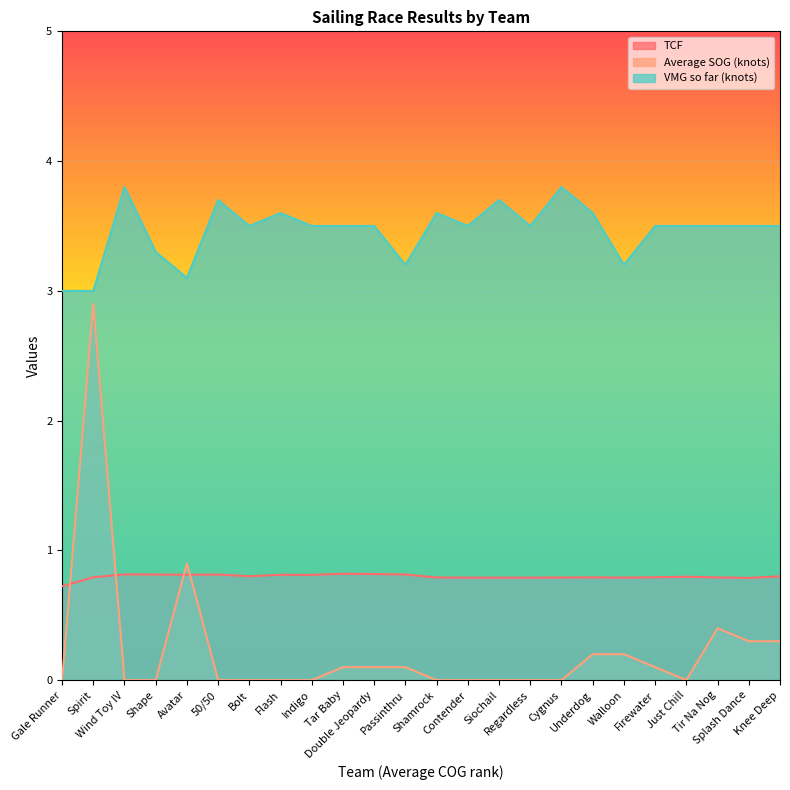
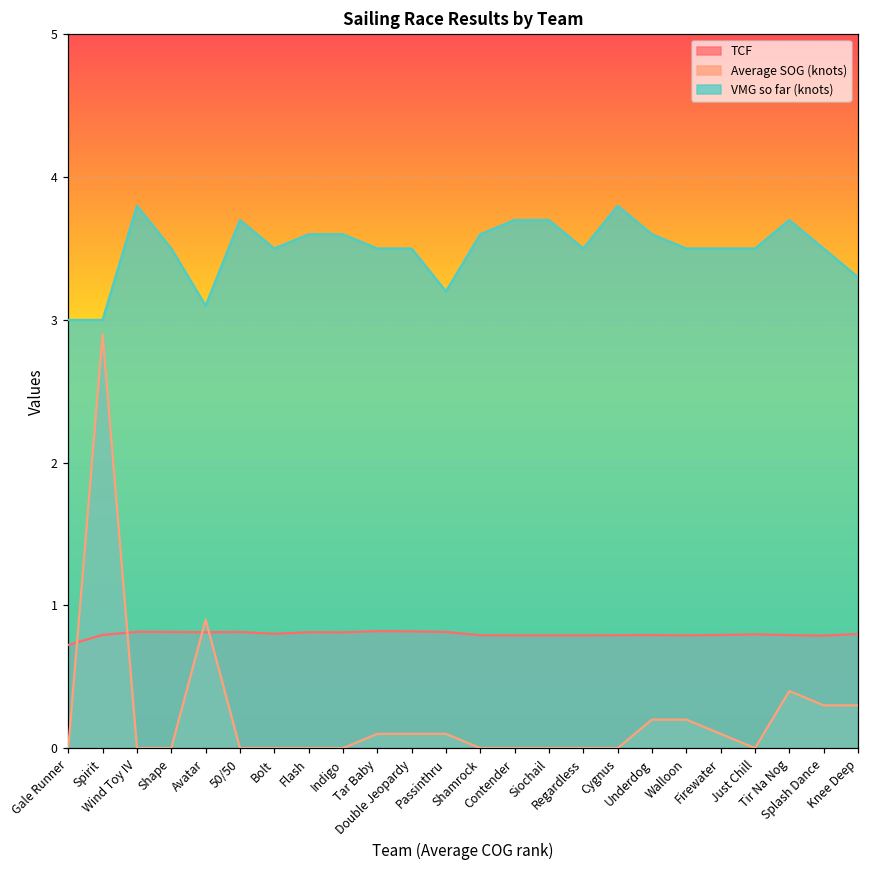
  {
    "VMG so far (knots)": {
      "Gale Runner": 3.0,
      "Spirit": 3.0,
      "Wind Toy IV": 3.8,
-     "Shape": 3.3,
+     "Shape": 3.5,
      "Avatar": 3.1,
      "50/50": 3.7,
      "Bolt": 3.5,
      "Flash": 3.6,
-     "Indigo": 3.5,
+     "Indigo": 3.6,
      "Tar Baby": 3.5,
      "Double Jeopardy": 3.5,
      "Passinthru": 3.2,
      "Shamrock": 3.6,
-     "Contender": 3.5,
+     "Contender": 3.7,
      "Siochail": 3.7,
      "Regardless": 3.5,
      "Cygnus": 3.8,
      "Underdog": 3.6,
-     "Walloon": 3.2,
+     "Walloon": 3.5,
      "Firewater": 3.5,
      "Just Chill": 3.5,
-     "Tir Na Nog": 3.5,
+     "Tir Na Nog": 3.7,
      "Splash Dance": 3.5,
-     "Knee Deep": 3.5
+     "Knee Deep": 3.3
    }
  }
